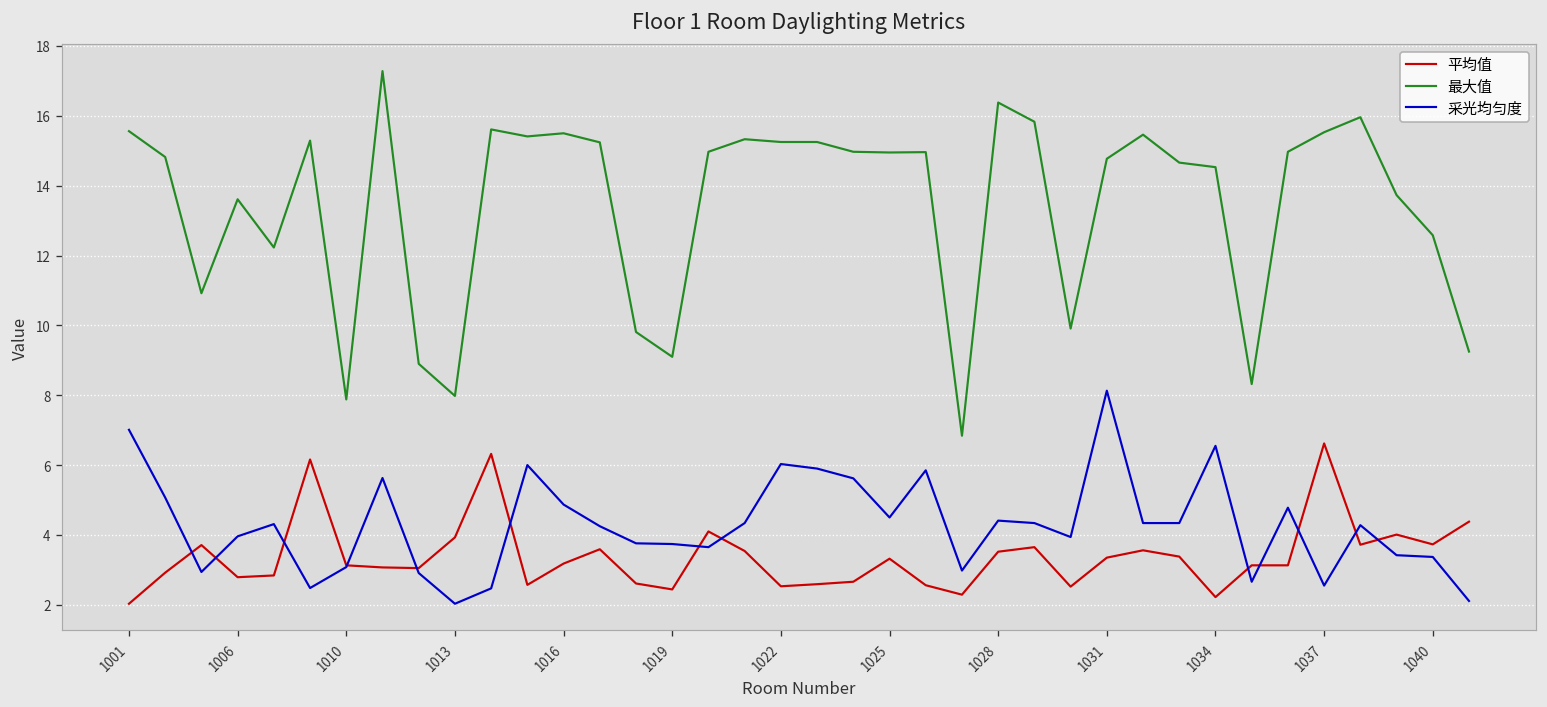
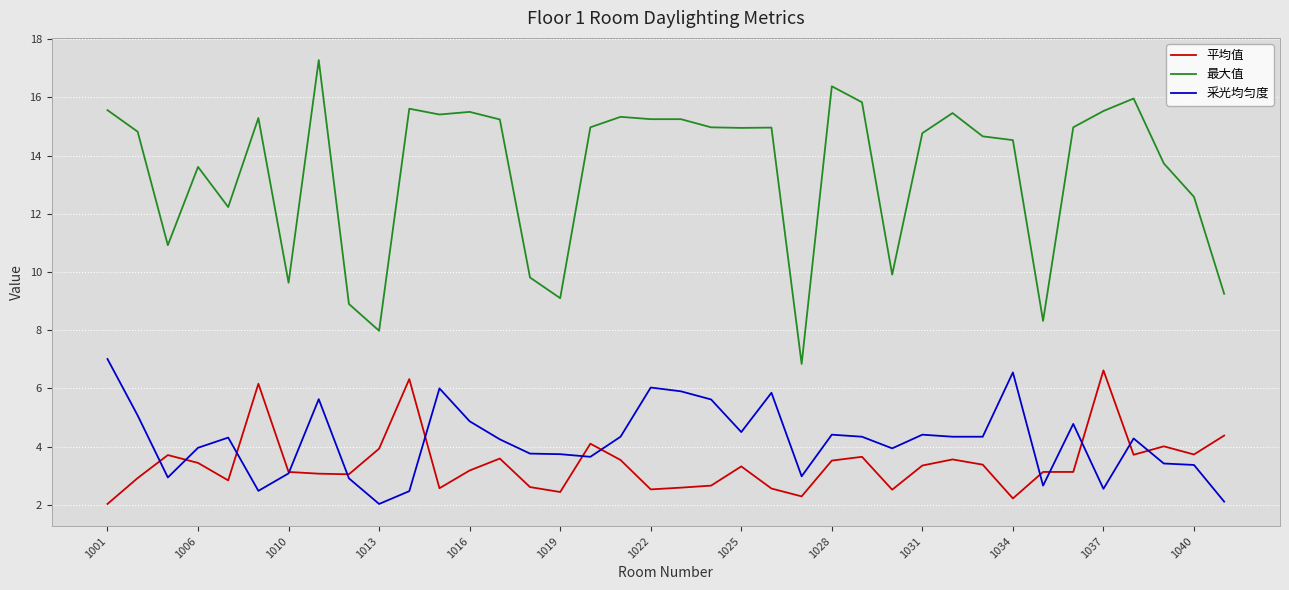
  {
    "平均值": {
      "1001": 2.0,
-     "1006": 2.8,
+     "1006": 3.4,
      "1013": 3.9,
      "1016": 3.2,
      "1019": 2.4,
      "1022": 2.5,
      "1025": 3.3,
      "1028": 3.5,
      "1031": 3.4,
      "1034": 2.2,
      "1037": 6.6,
      "1040": 3.7
    },
    "最大值": {
      "1001": 15.6,
      "1006": 13.6,
-     "1010": 7.9,
+     "1010": 9.6,
      "1013": 8.0,
      "1016": 15.5,
      "1019": 9.1,
      "1022": 15.3,
      "1025": 15.0,
      "1028": 16.4,
      "1031": 14.8,
      "1034": 14.5,
      "1037": 15.5,
      "1040": 12.6
    },
    "采光均匀度": {
      "1001": 7.0,
      "1006": 4.0,
      "1013": 2.0,
      "1016": 4.9,
      "1019": 3.7,
      "1022": 6.0,
      "1025": 4.5,
      "1028": 4.4,
-     "1031": 8.1,
+     "1031": 4.4,
      "1034": 6.6,
      "1037": 2.6,
      "1040": 3.4
    }
  }
